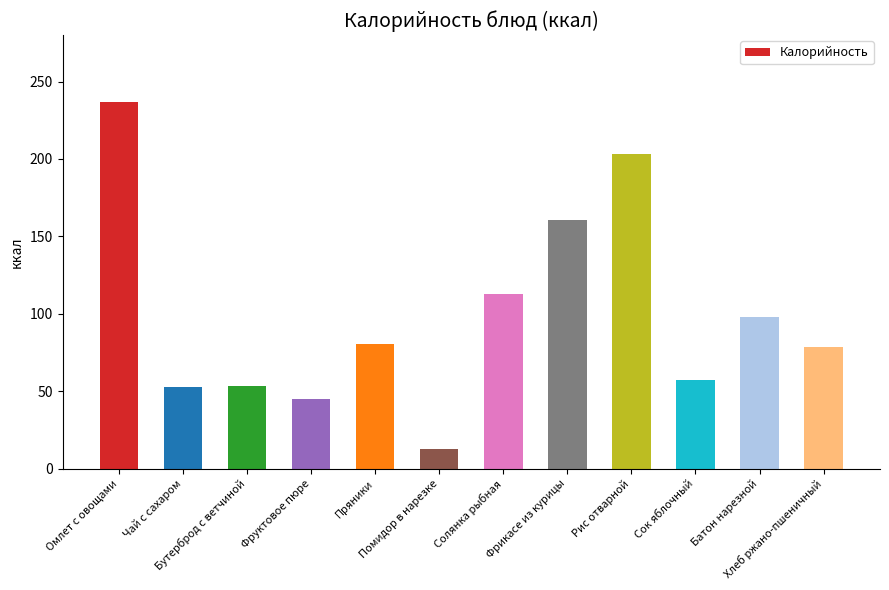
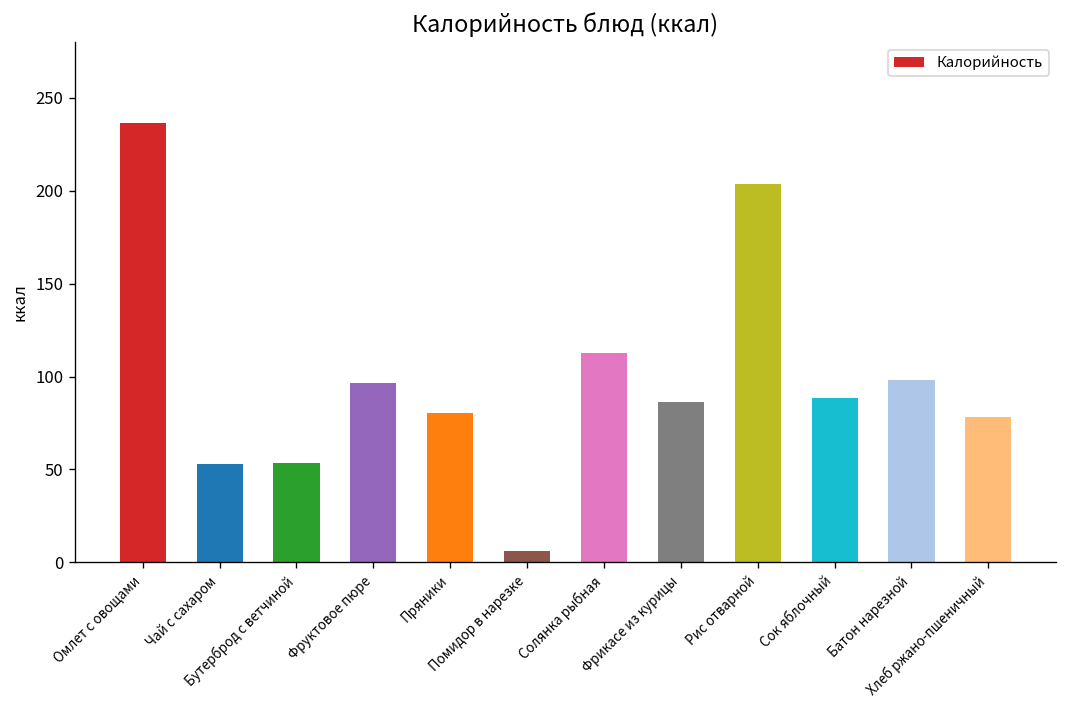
  {
    "Омлет с овощами": 236,
    "Чай с сахаром": 53,
    "Бутерброд с ветчиной": 53,
-   "Фруктовое пюре": 45,
+   "Фруктовое пюре": 97,
    "Пряники": 80,
-   "Помидор в нарезке": 13,
+   "Помидор в нарезке": 6,
    "Солянка рыбная": 113,
-   "Фрикасе из курицы": 160,
+   "Фрикасе из курицы": 86,
    "Рис отварной": 204,
-   "Сок яблочный": 57,
+   "Сок яблочный": 88,
    "Батон нарезной": 98,
    "Хлеб ржано-пшеничный": 78
  }
